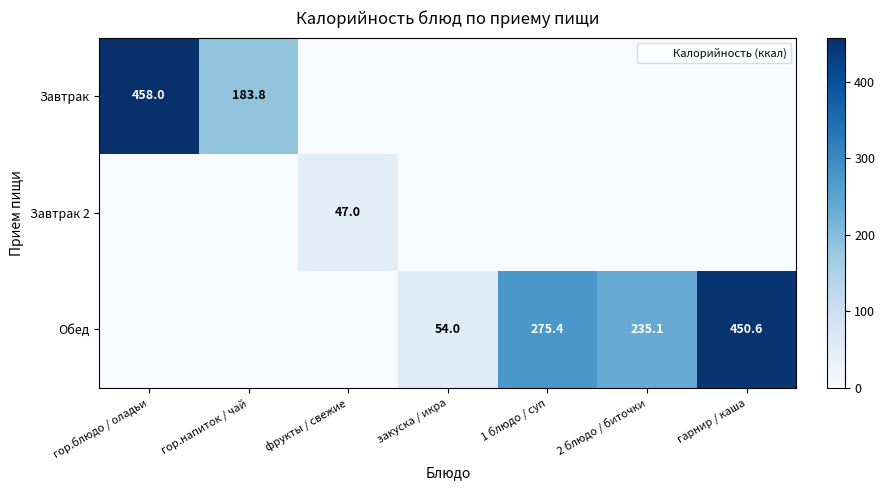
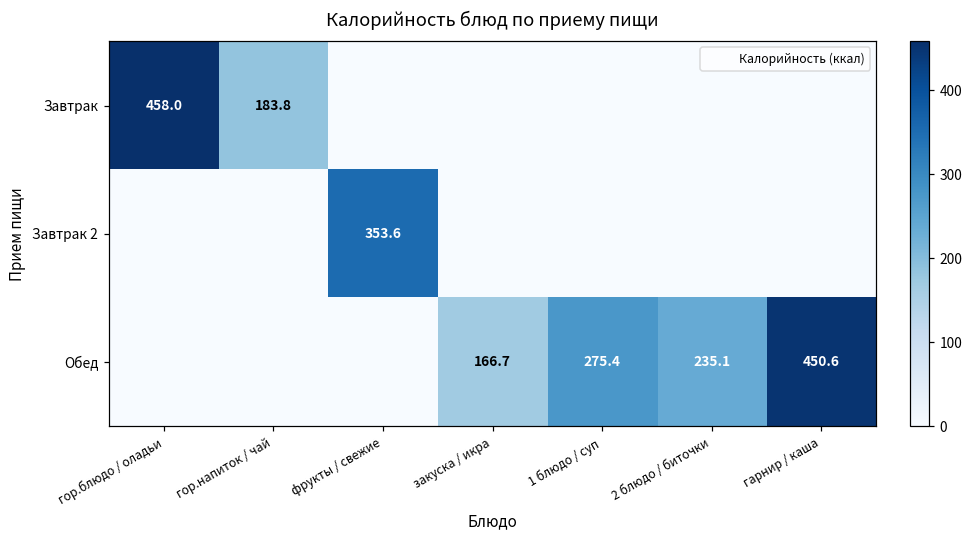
  {
    "Завтрак": {
      "гор.блюдо / оладьи": 458.0,
      "гор.напиток / чай": 183.8
    },
    "Завтрак 2": {
-     "фрукты / свежие": 47.0
+     "фрукты / свежие": 353.6
    },
    "Обед": {
-     "закуска / икра": 54.0,
+     "закуска / икра": 166.7,
      "1 блюдо / суп": 275.4,
      "2 блюдо / биточки": 235.1,
      "гарнир / каша": 450.6
    }
  }
